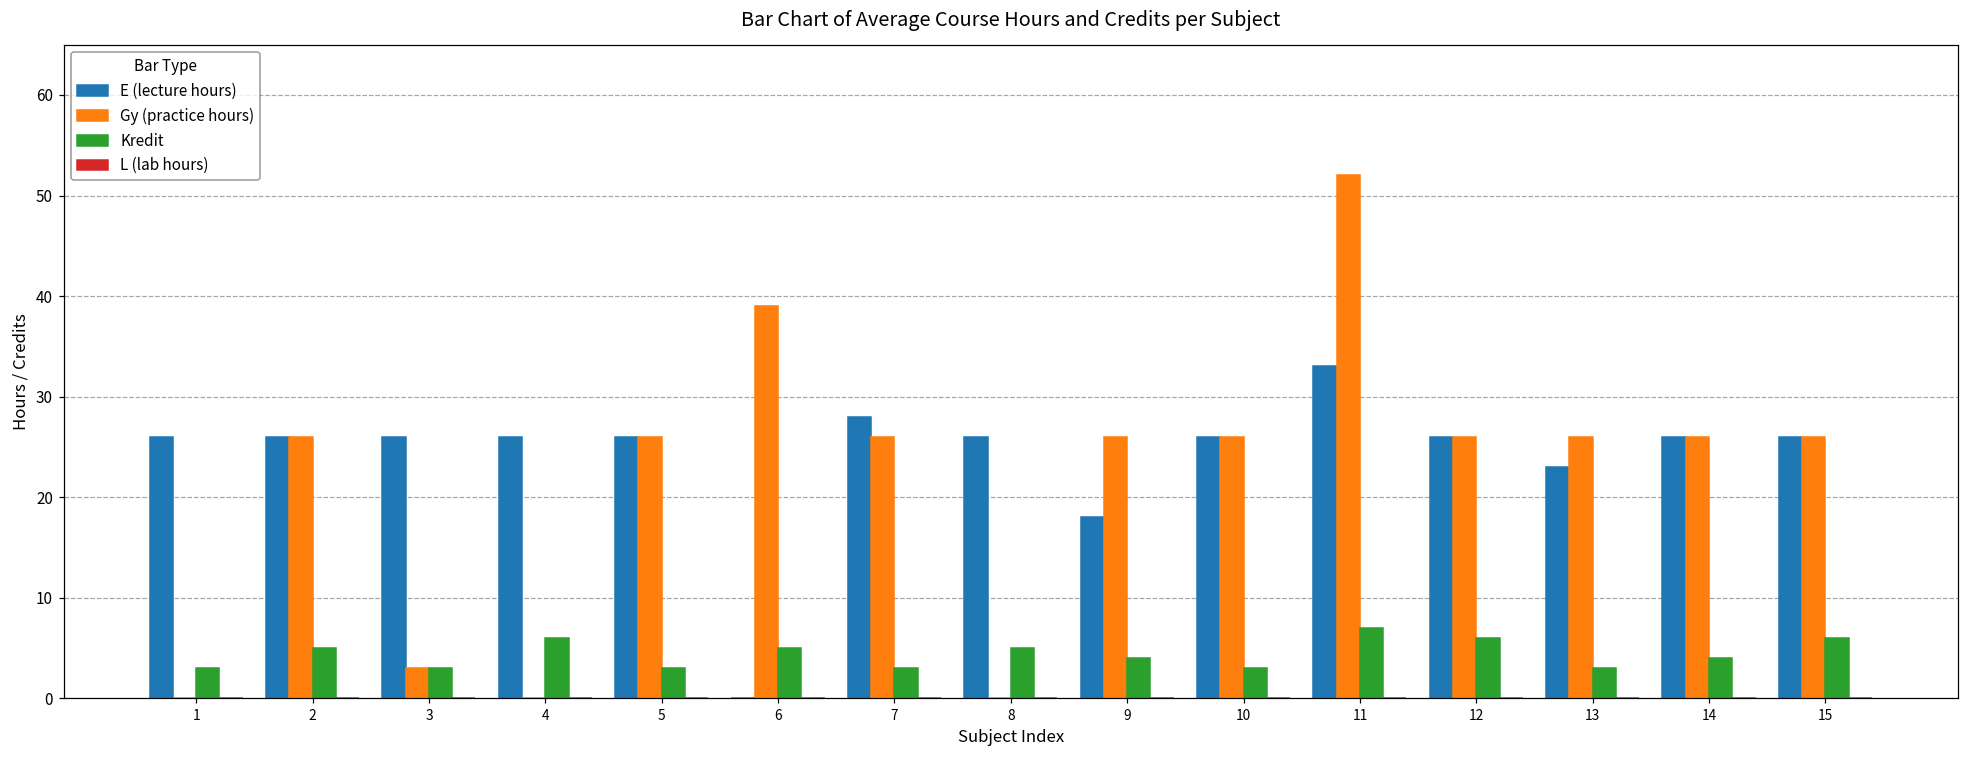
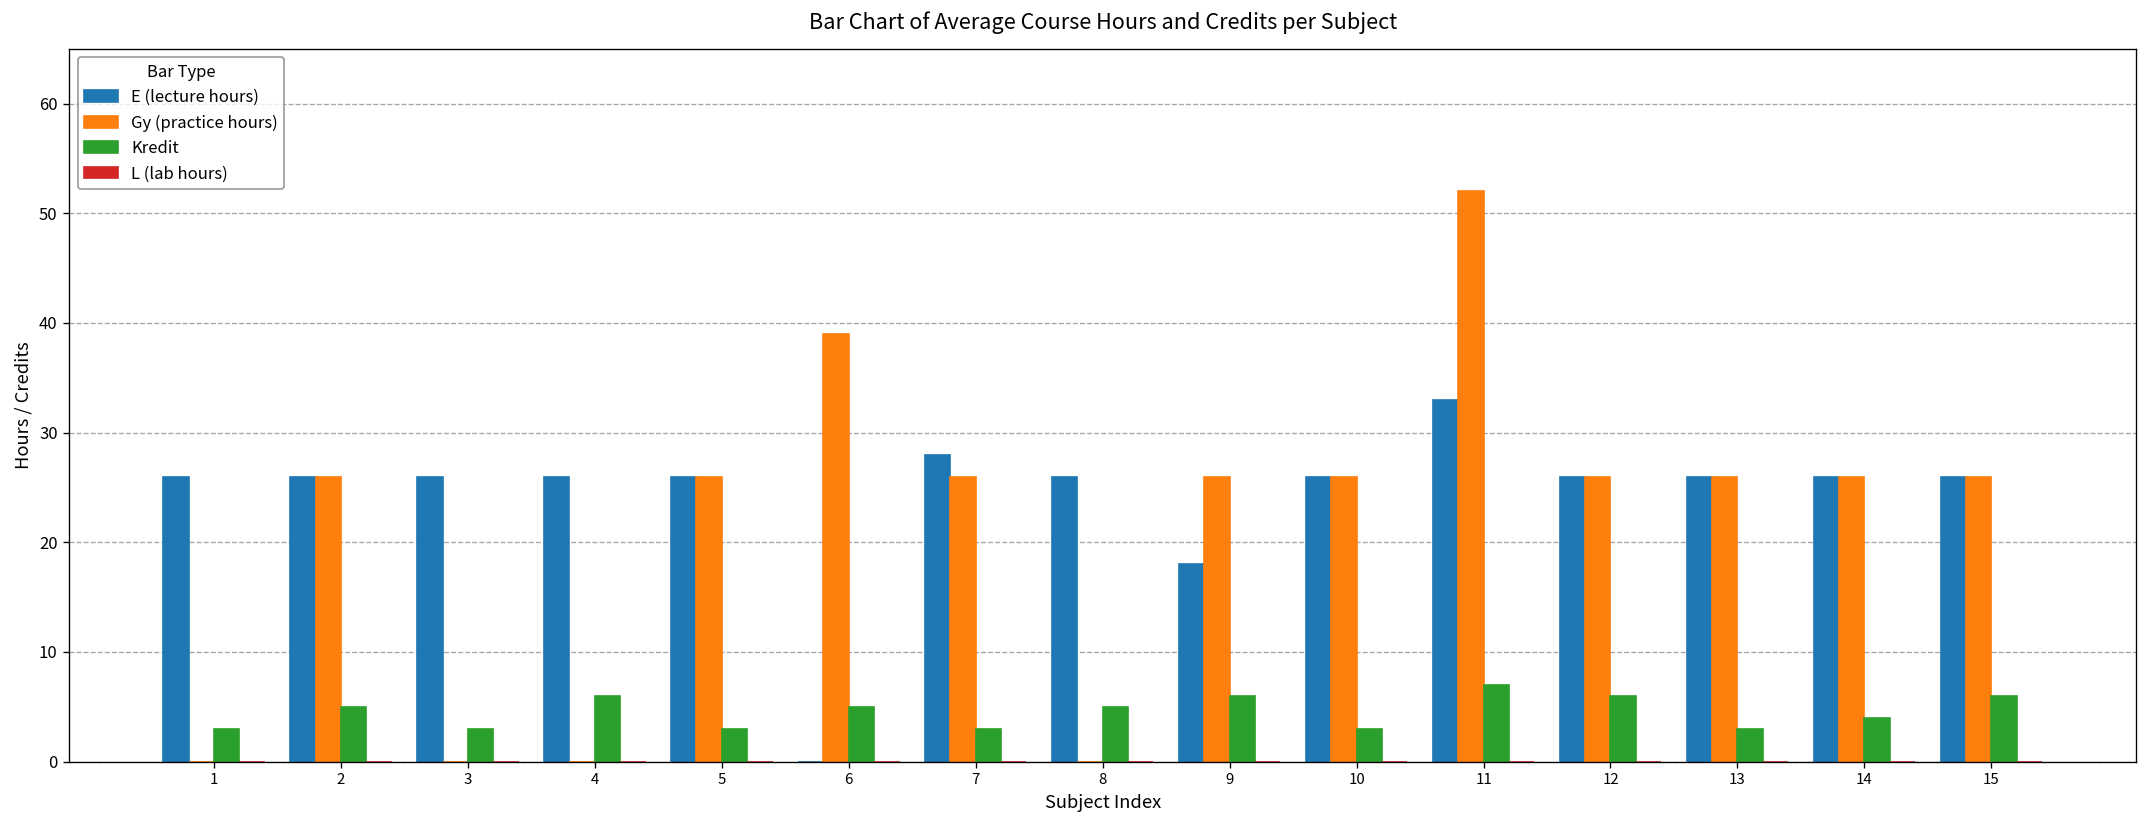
  {
    "E (lecture hours)": {
      "1": 26,
      "2": 26,
      "3": 26,
      "4": 26,
      "5": 26,
      "6": 0,
      "7": 28,
      "8": 26,
      "9": 18,
      "10": 26,
      "11": 33,
      "12": 26,
-     "13": 23,
+     "13": 26,
      "14": 26,
      "15": 26
    },
    "Gy (practice hours)": {
      "1": 0,
      "2": 26,
-     "3": 3,
+     "3": 0,
      "4": 0,
      "5": 26,
      "6": 39,
      "7": 26,
      "8": 0,
      "9": 26,
      "10": 26,
      "11": 52,
      "12": 26,
      "13": 26,
      "14": 26,
      "15": 26
    },
    "Kredit": {
      "1": 3,
      "2": 5,
      "3": 3,
      "4": 6,
      "5": 3,
      "6": 5,
      "7": 3,
      "8": 5,
-     "9": 4,
+     "9": 6,
      "10": 3,
      "11": 7,
      "12": 6,
      "13": 3,
      "14": 4,
      "15": 6
    },
    "L (lab hours)": {
      "1": 0,
      "2": 0,
      "3": 0,
      "4": 0,
      "5": 0,
      "6": 0,
      "7": 0,
      "8": 0,
      "9": 0,
      "10": 0,
      "11": 0,
      "12": 0,
      "13": 0,
      "14": 0,
      "15": 0
    }
  }
